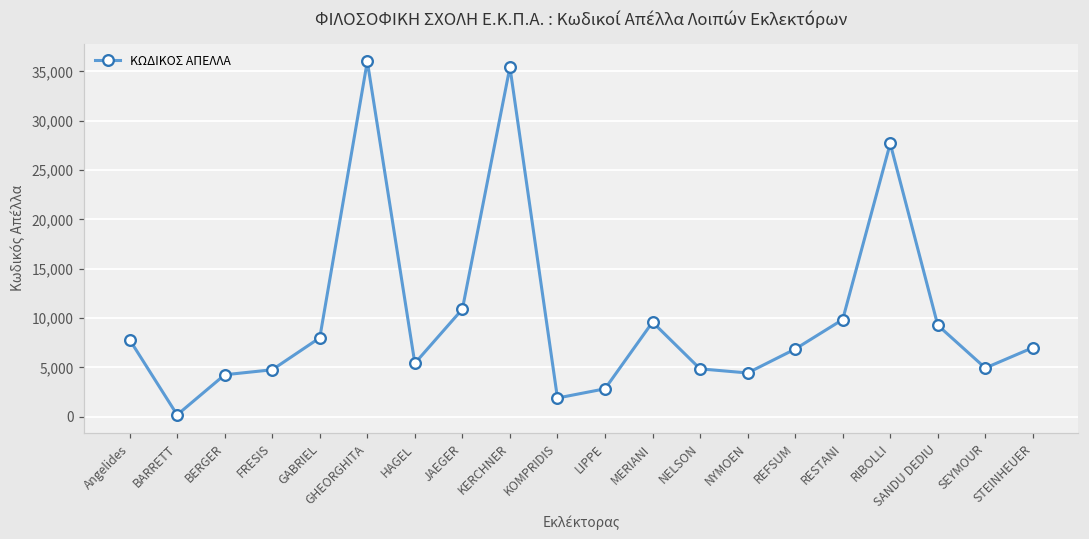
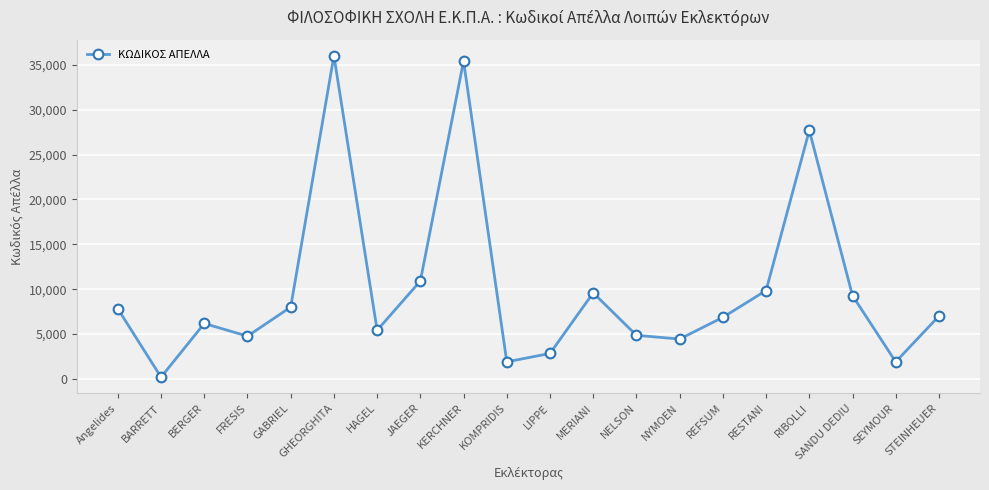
  {
    "Angelides": "8,000",
    "BARRETT": "0",
-   "BERGER": "4,000",
+   "BERGER": "6,000",
    "FRESIS": "5,000",
    "GABRIEL": "8,000",
    "GHEORGHITA": "36,000",
    "HAGEL": "5,000",
    "JAEGER": "11,000",
    "KERCHNER": "35,000",
    "KOMPRIDIS": "2,000",
    "LIPPE": "3,000",
    "MERIANI": "10,000",
    "NELSON": "5,000",
    "NYMOEN": "4,000",
    "REFSUM": "7,000",
    "RESTANI": "10,000",
    "RIBOLLI": "28,000",
    "SANDU DEDIU": "9,000",
-   "SEYMOUR": "5,000",
+   "SEYMOUR": "2,000",
    "STEINHEUER": "7,000"
  }
